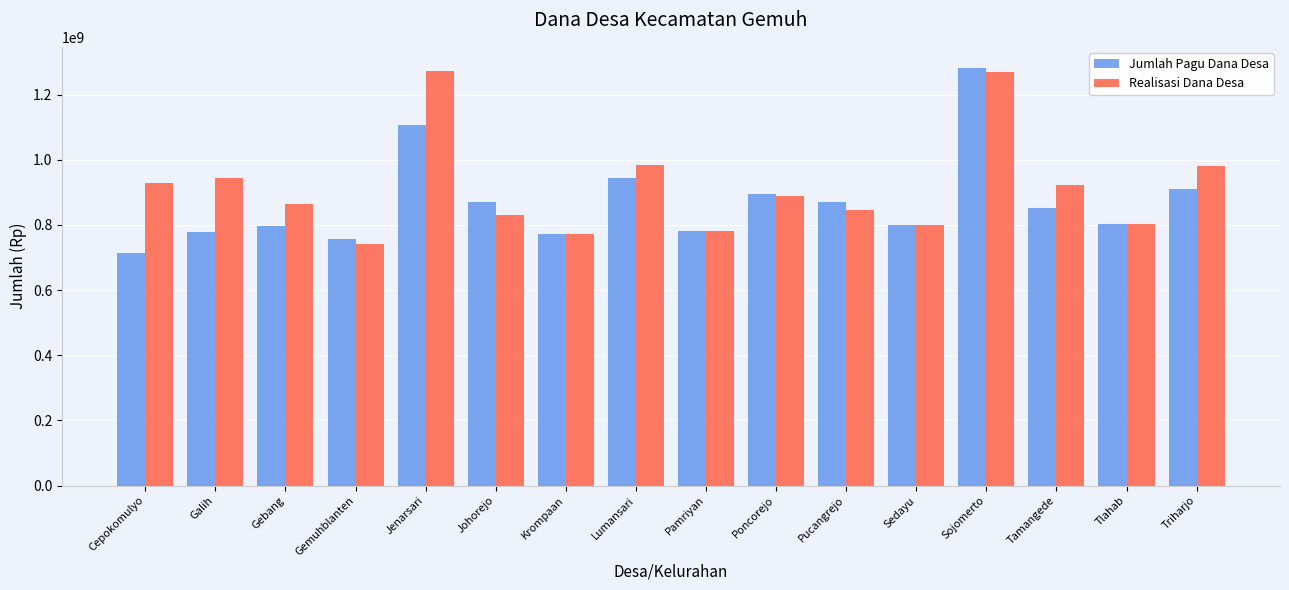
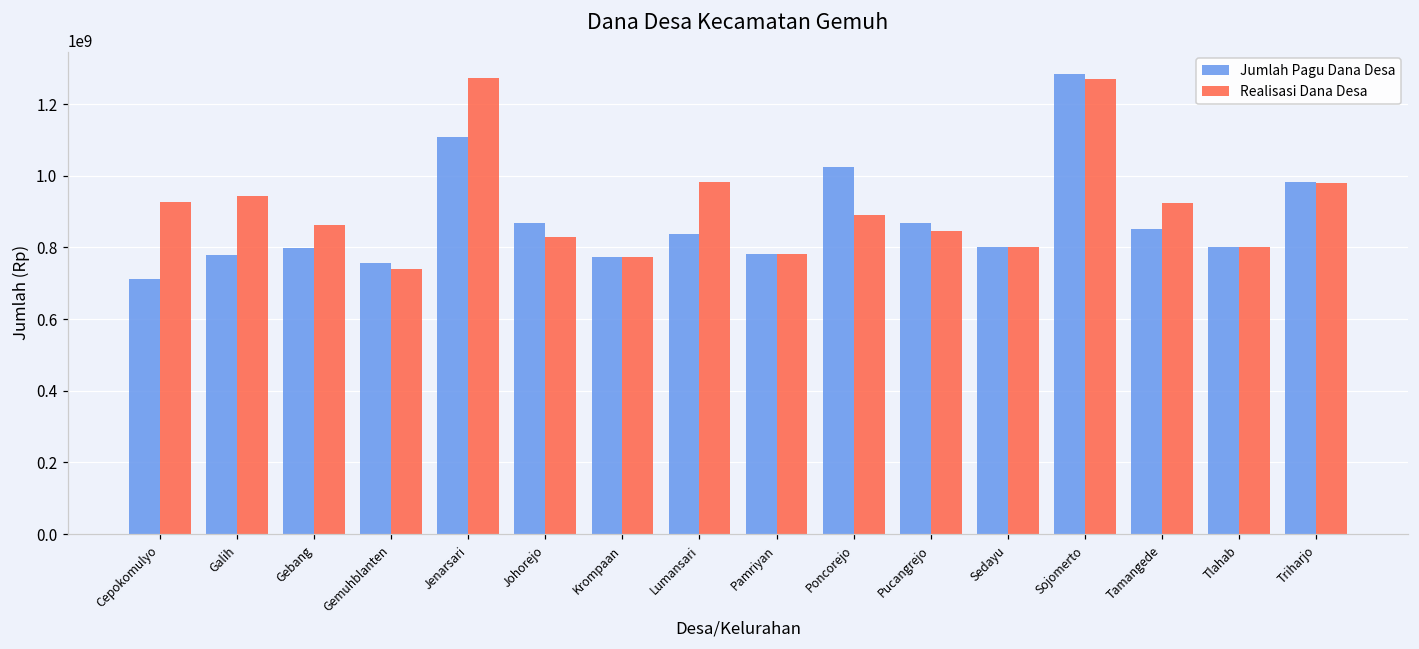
  {
    "Jumlah Pagu Dana Desa": {
      "Cepokomulyo": 710000000,
      "Galih": 780000000,
      "Gebang": 800000000,
      "Gemuhblanten": 760000000,
      "Jenarsari": 1110000000,
      "Johorejo": 870000000,
      "Krompaan": 770000000,
-     "Lumansari": 940000000,
+     "Lumansari": 840000000,
      "Pamriyan": 780000000,
-     "Poncorejo": 900000000,
+     "Poncorejo": 1020000000,
      "Pucangrejo": 870000000,
      "Sedayu": 800000000,
      "Sojomerto": 1280000000,
      "Tamangede": 850000000,
      "Tlahab": 800000000,
-     "Triharjo": 910000000
+     "Triharjo": 980000000
    },
    "Realisasi Dana Desa": {
      "Cepokomulyo": 930000000,
      "Galih": 940000000,
      "Gebang": 860000000,
      "Gemuhblanten": 740000000,
      "Jenarsari": 1270000000,
      "Johorejo": 830000000,
      "Krompaan": 770000000,
      "Lumansari": 980000000,
      "Pamriyan": 780000000,
      "Poncorejo": 890000000,
      "Pucangrejo": 850000000,
      "Sedayu": 800000000,
      "Sojomerto": 1270000000,
      "Tamangede": 920000000,
      "Tlahab": 800000000,
      "Triharjo": 980000000
    }
  }
